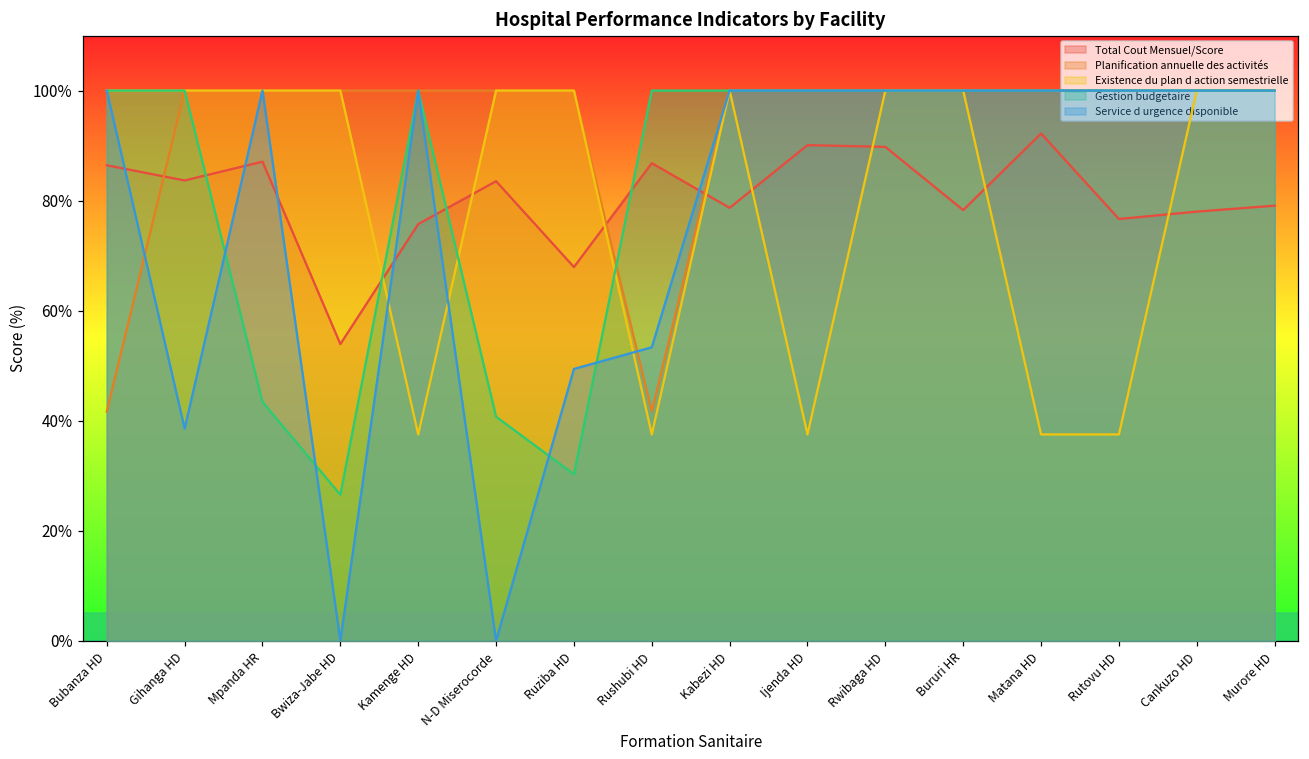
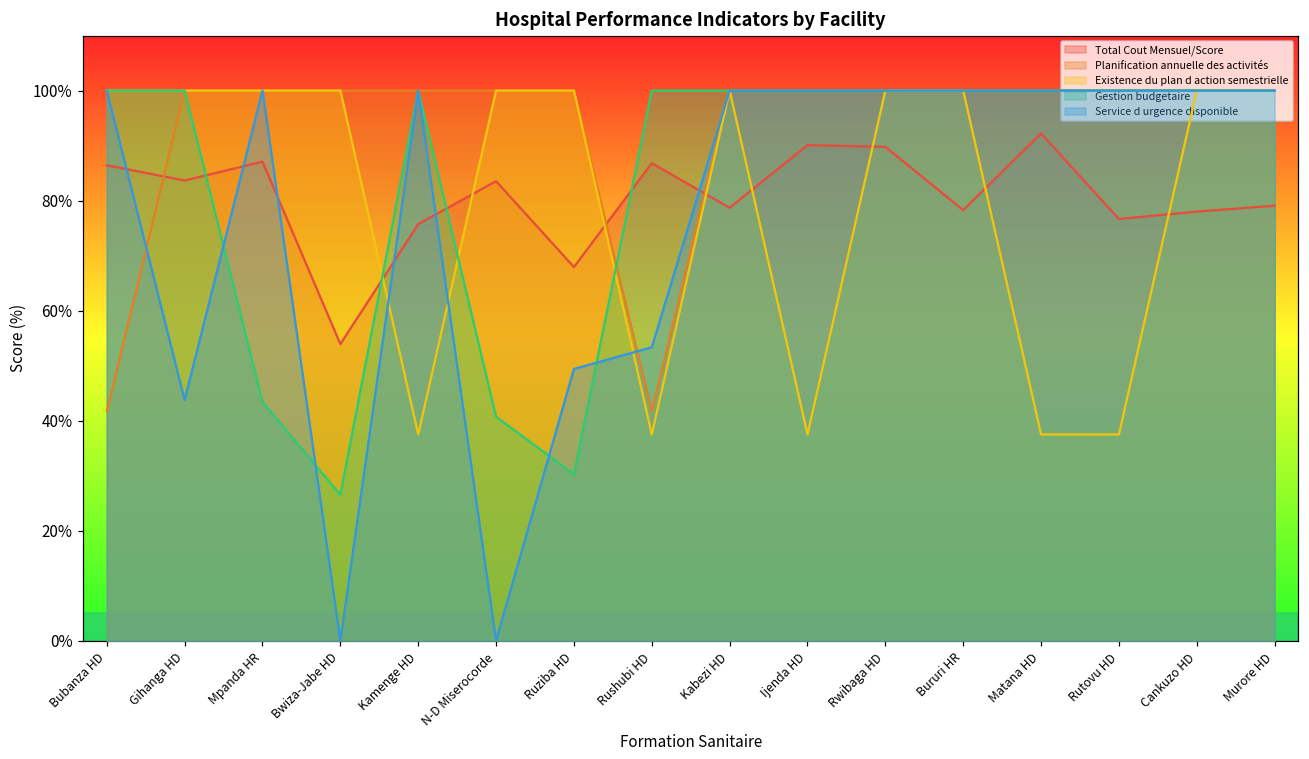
  {
    "Gestion budgetaire": {
      "Mpanda HR": "43%",
      "Bwiza-Jabe HD": "27%",
      "N-D Miserocorde": "41%",
      "Ruziba HD": "30%",
      "Rushubi HD": "100%"
    },
    "Service d urgence disponible": {
-     "Gihanga HD": "39%",
+     "Gihanga HD": "44%",
      "Ruziba HD": "49%",
      "Rushubi HD": "53%"
    }
  }
